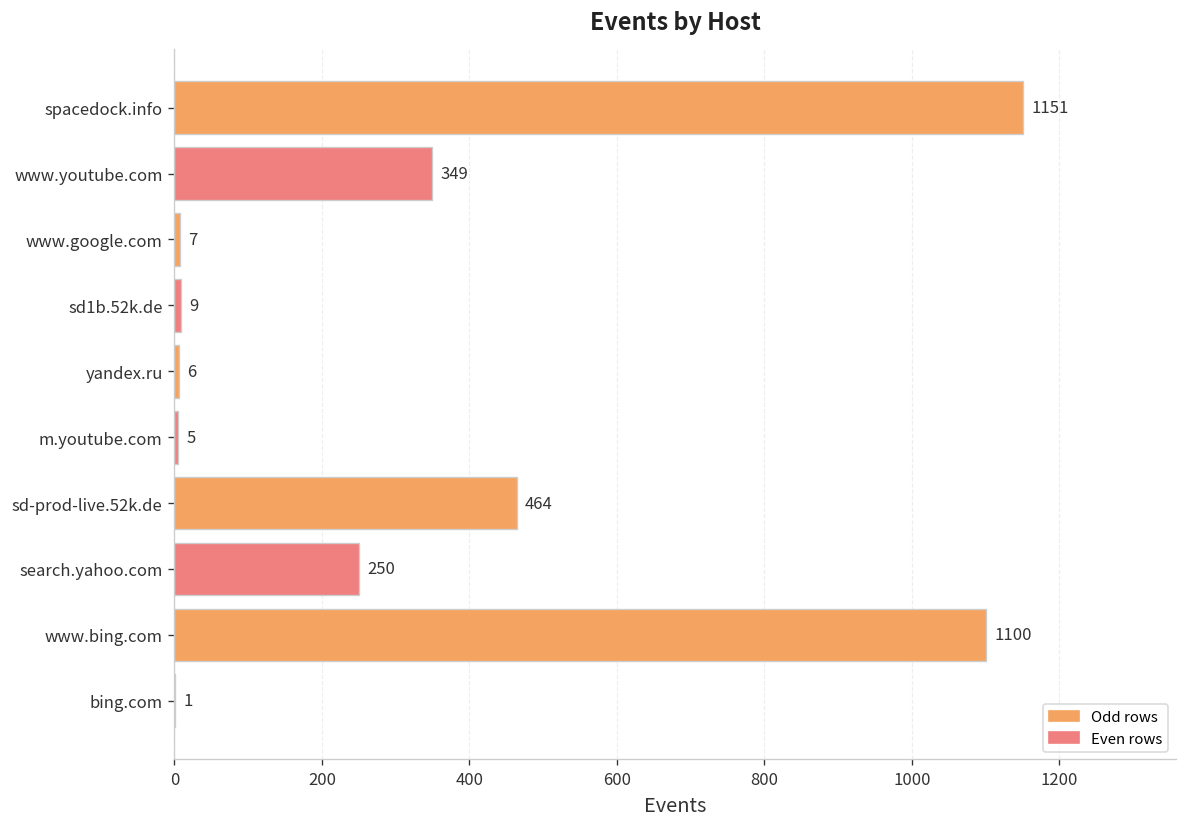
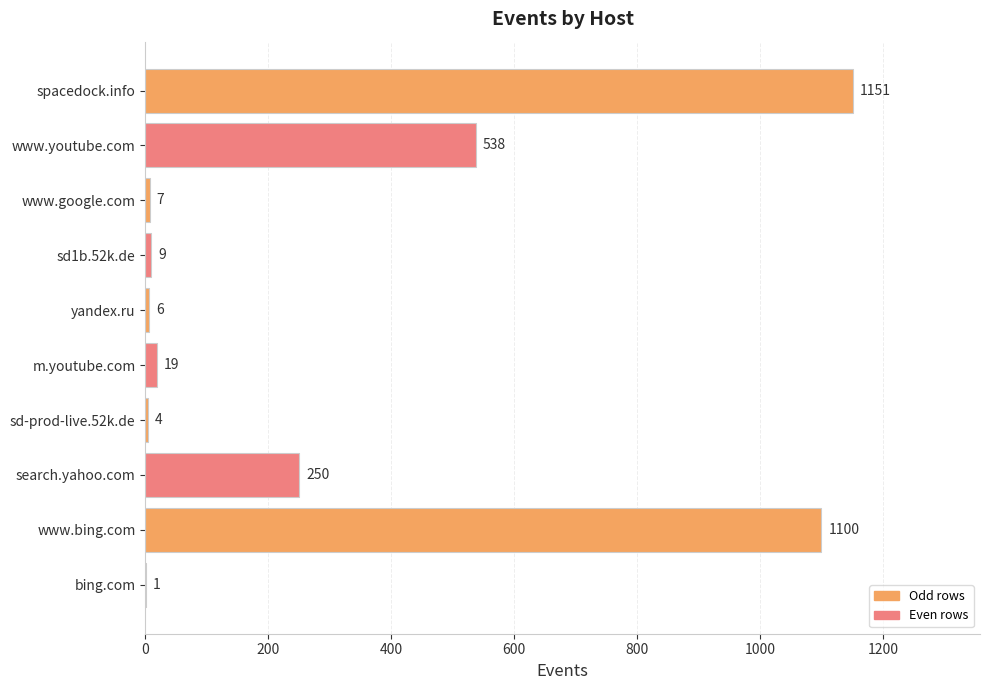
  {
    "spacedock.info": 1151,
-   "www.youtube.com": 349,
+   "www.youtube.com": 538,
    "www.google.com": 7,
    "sd1b.52k.de": 9,
    "yandex.ru": 6,
-   "m.youtube.com": 5,
-   "sd-prod-live.52k.de": 464,
+   "m.youtube.com": 19,
+   "sd-prod-live.52k.de": 4,
    "search.yahoo.com": 250,
    "www.bing.com": 1100,
    "bing.com": 1
  }
